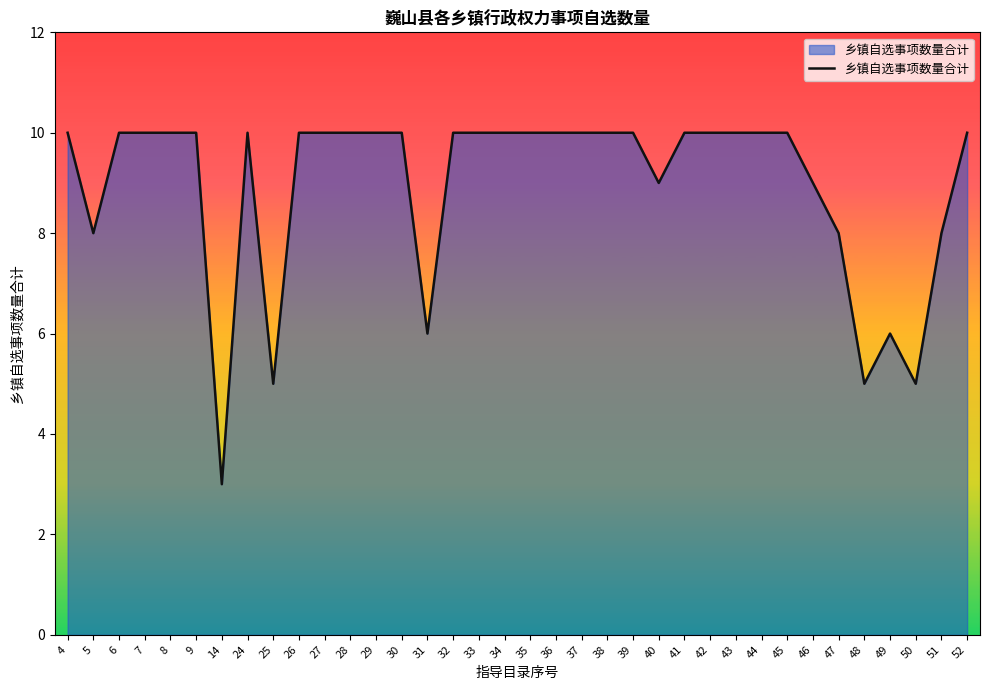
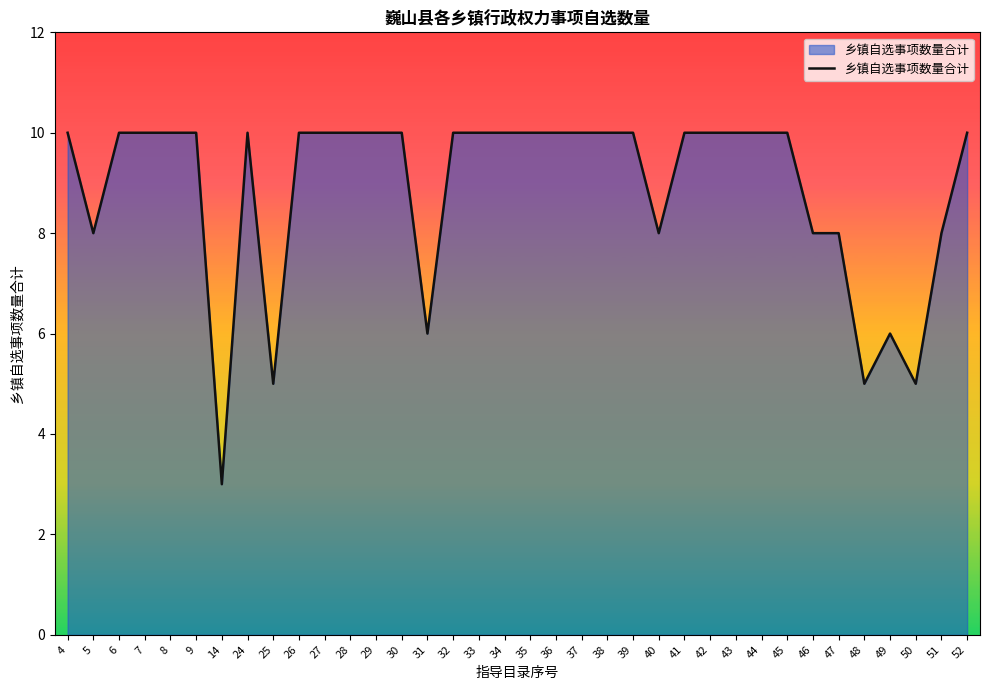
  {
    "4": 10,
    "5": 8,
    "6": 10,
    "7": 10,
    "8": 10,
    "9": 10,
    "14": 3,
    "24": 10,
    "25": 5,
    "26": 10,
    "27": 10,
    "28": 10,
    "29": 10,
    "30": 10,
    "31": 6,
    "32": 10,
    "33": 10,
    "34": 10,
    "35": 10,
    "36": 10,
    "37": 10,
    "38": 10,
    "39": 10,
-   "40": 9,
+   "40": 8,
    "41": 10,
    "42": 10,
    "43": 10,
    "44": 10,
    "45": 10,
-   "46": 9,
+   "46": 8,
    "47": 8,
    "48": 5,
    "49": 6,
    "50": 5,
    "51": 8,
    "52": 10
  }
